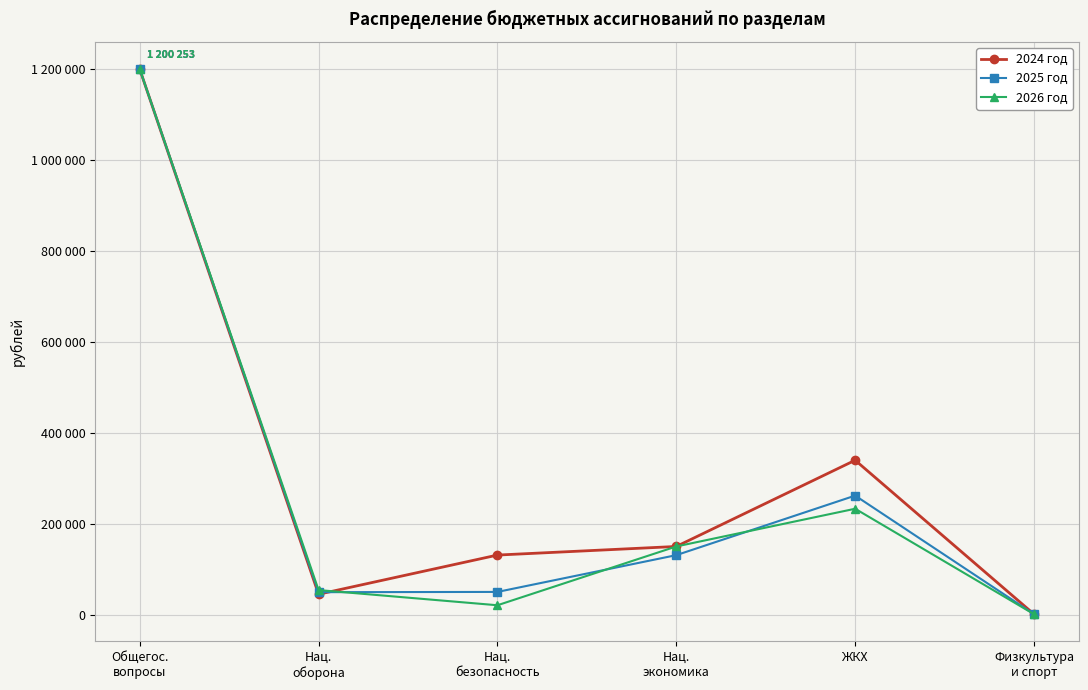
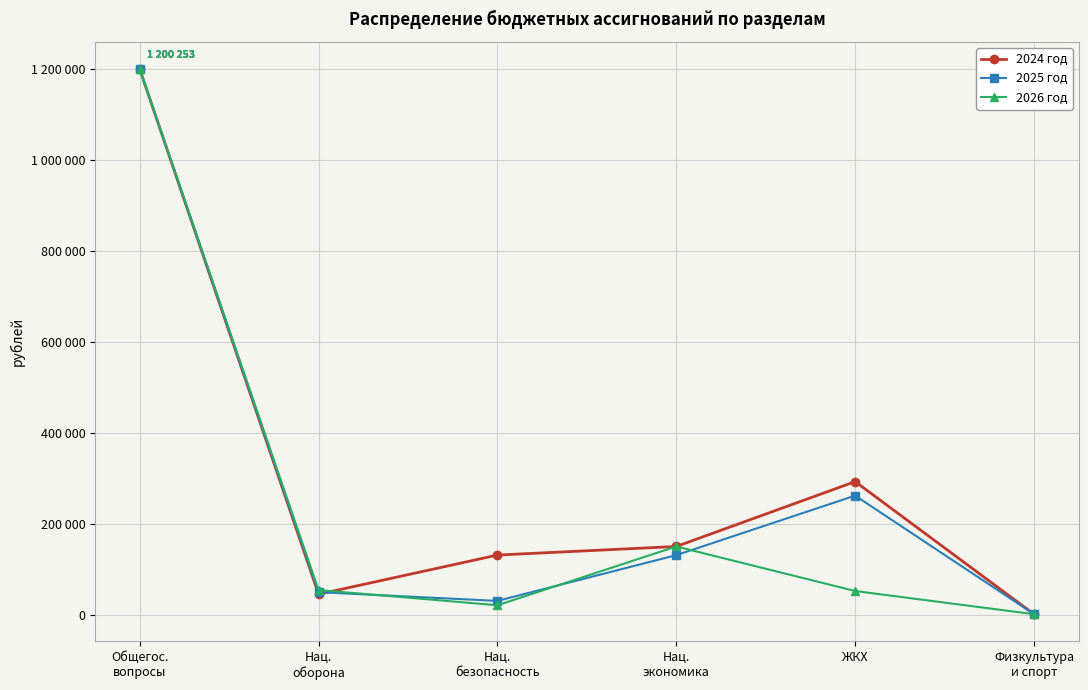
  {
    "2024 год": {
      "Нац. безопасность": 130000,
-     "ЖКХ": 340000
+     "ЖКХ": 290000
    },
    "2025 год": {
-     "Нац. безопасность": 50000,
+     "Нац. безопасность": 30000,
      "Нац. экономика": 130000,
      "ЖКХ": 260000
    },
    "2026 год": {
      "Нац. безопасность": 20000,
-     "ЖКХ": 230000
+     "ЖКХ": 50000
    }
  }
